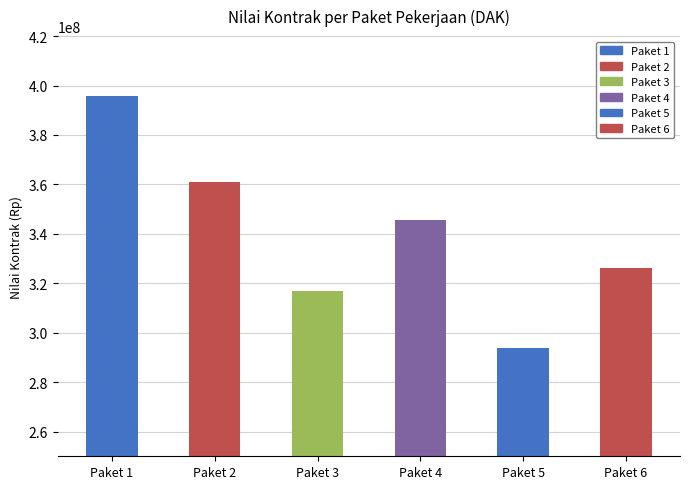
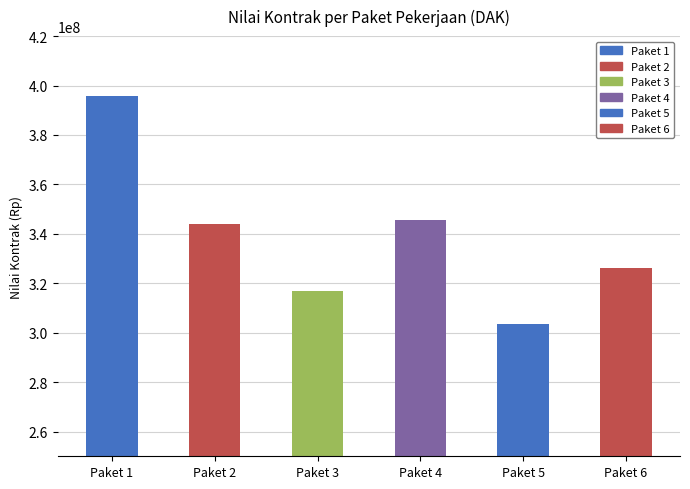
  {
    "Paket 1": 396000000,
-   "Paket 2": 361000000,
+   "Paket 2": 344000000,
    "Paket 3": 317000000,
    "Paket 4": 346000000,
-   "Paket 5": 294000000,
+   "Paket 5": 304000000,
    "Paket 6": 326000000
  }
